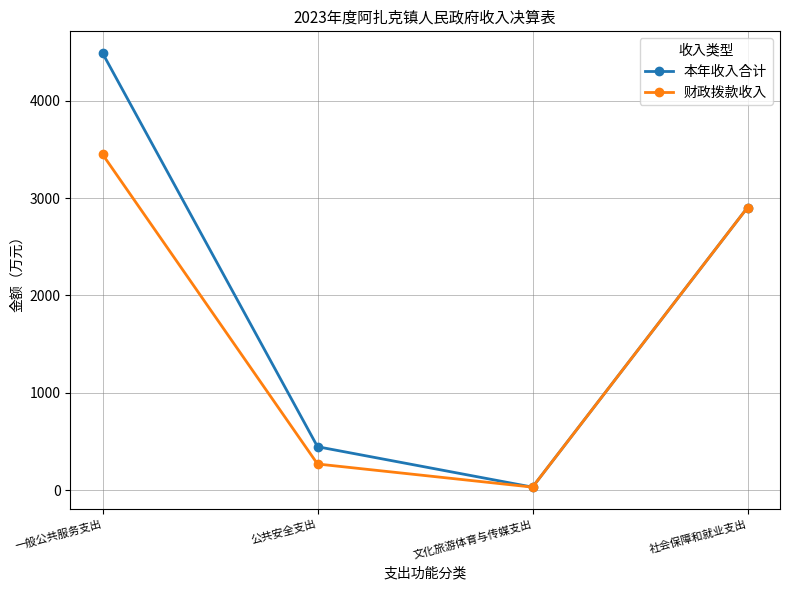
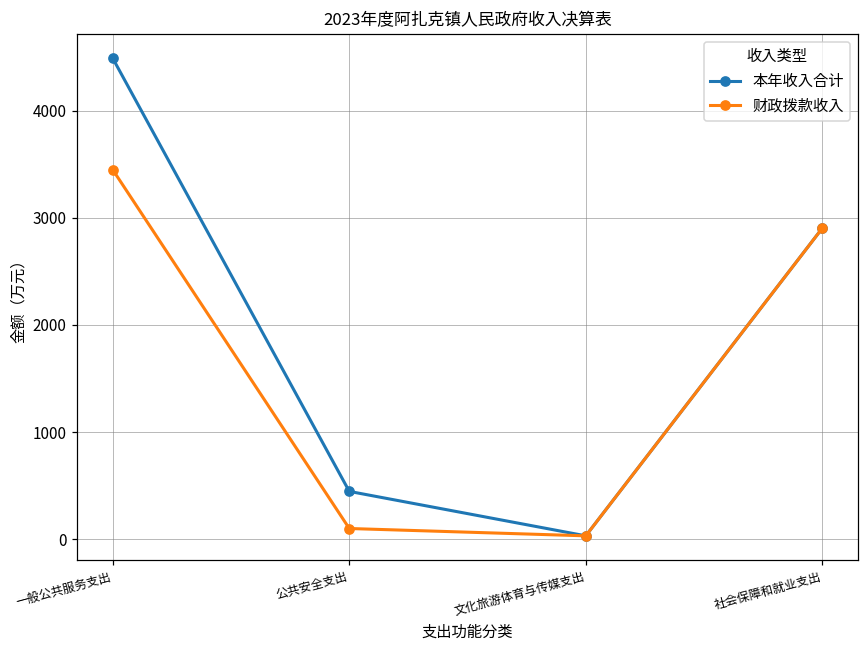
  {
    "本年收入合计": {
      "一般公共服务支出": 4500,
      "公共安全支出": 400
    },
    "财政拨款收入": {
      "一般公共服务支出": 3400,
-     "公共安全支出": 300
+     "公共安全支出": 100
    }
  }
